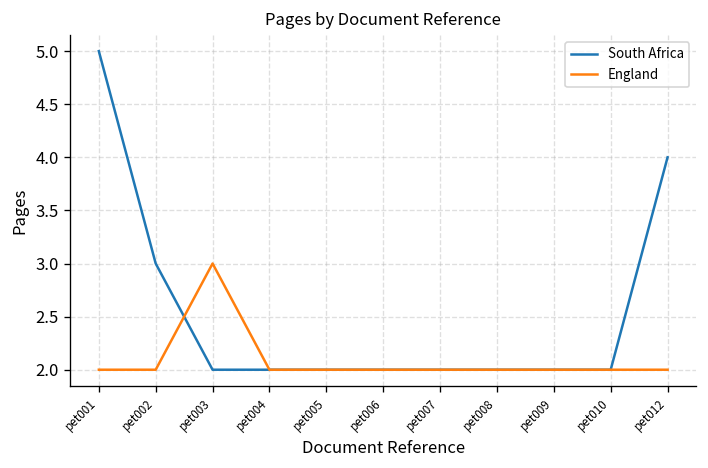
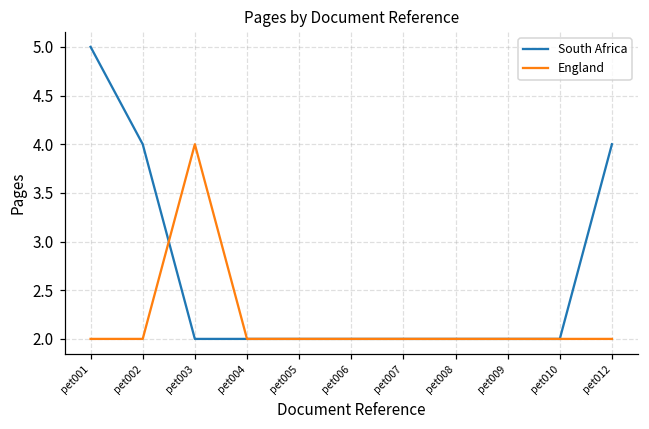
  {
    "South Africa": {
      "pet001": 5,
-     "pet002": 3,
+     "pet002": 4,
      "pet003": 2,
      "pet012": 4
    },
    "England": {
      "pet001": 2,
      "pet002": 2,
-     "pet003": 3,
+     "pet003": 4,
      "pet012": 2
    }
  }
